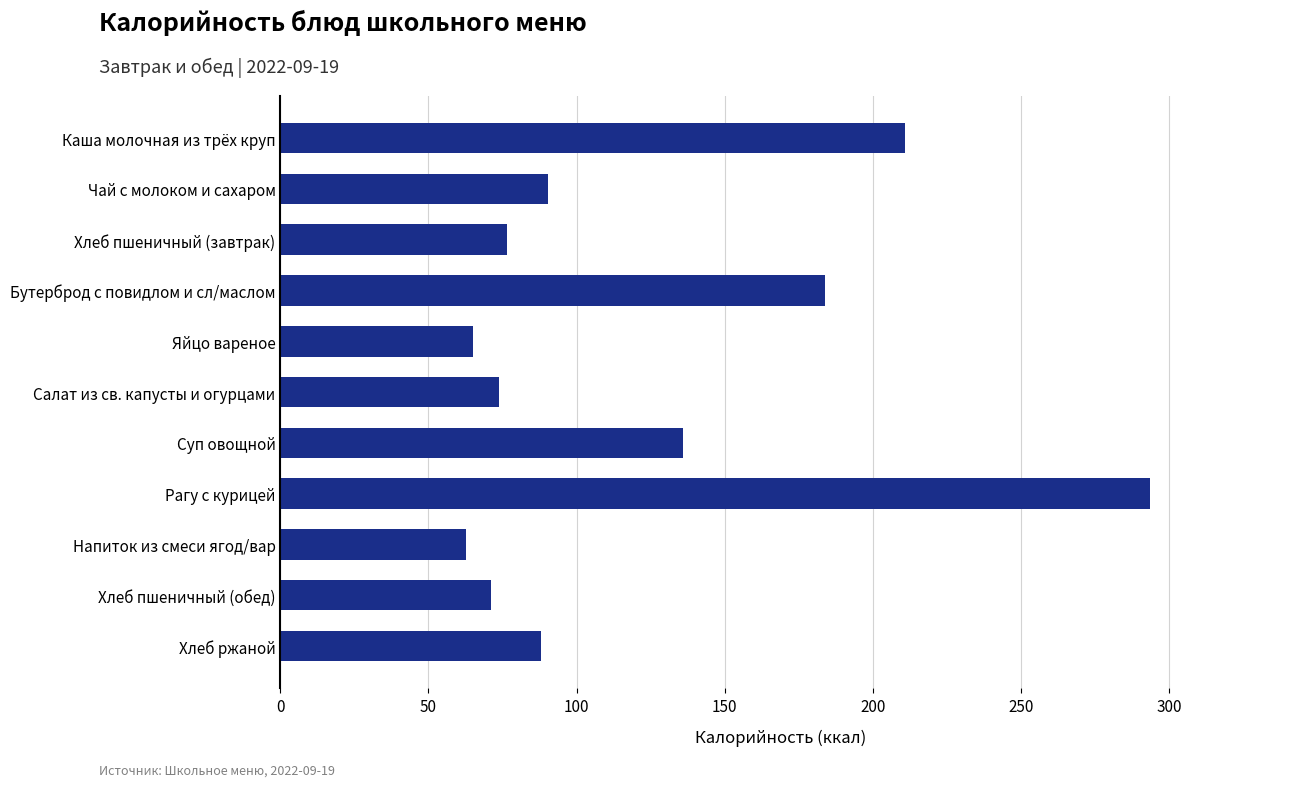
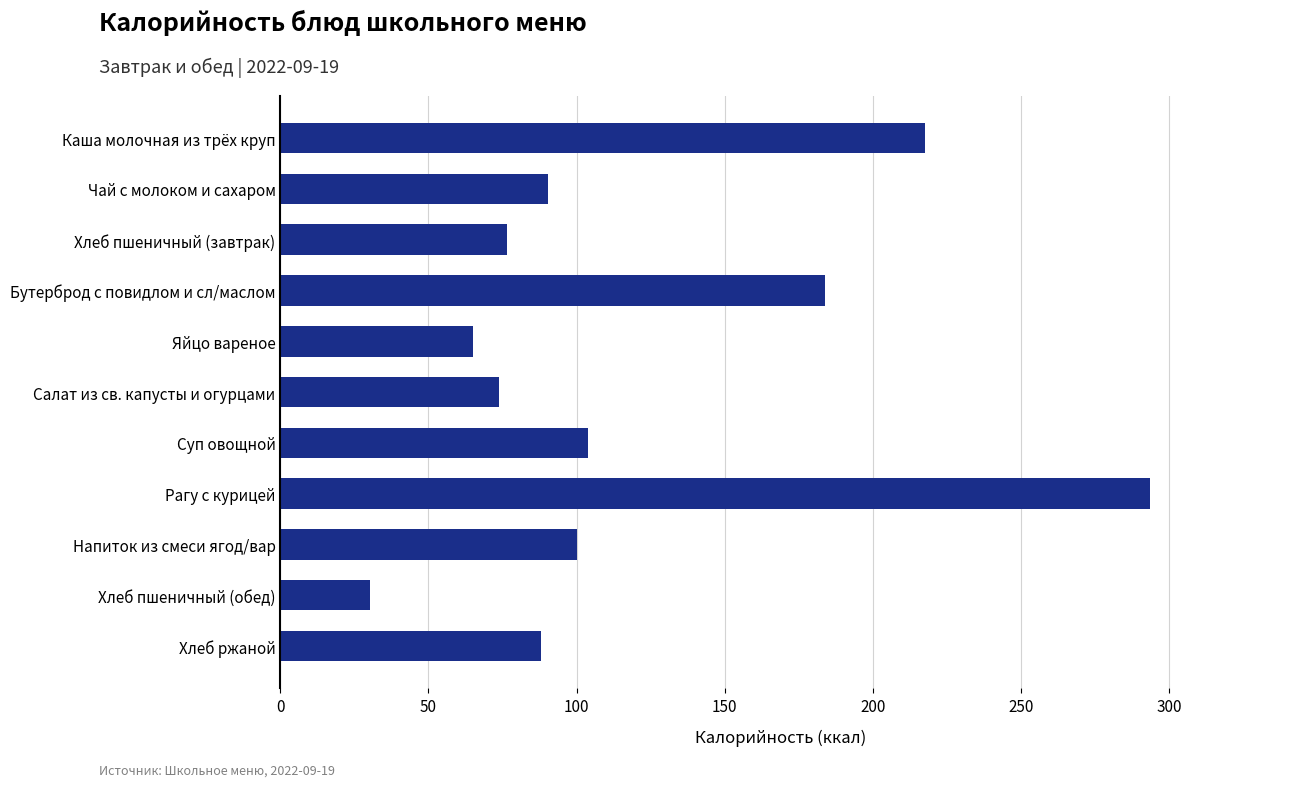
  {
-   "Каша молочная из трёх круп": 211,
+   "Каша молочная из трёх круп": 218,
    "Чай с молоком и сахаром": 91,
    "Хлеб пшеничный (завтрак)": 77,
    "Бутерброд с повидлом и сл/маслом": 184,
    "Яйцо вареное": 65,
    "Салат из св. капусты и огурцами": 74,
-   "Суп овощной": 136,
+   "Суп овощной": 104,
    "Рагу с курицей": 293,
-   "Напиток из смеси ягод/вар": 63,
-   "Хлеб пшеничный (обед)": 71,
+   "Напиток из смеси ягод/вар": 100,
+   "Хлеб пшеничный (обед)": 30,
    "Хлеб ржаной": 88
  }
